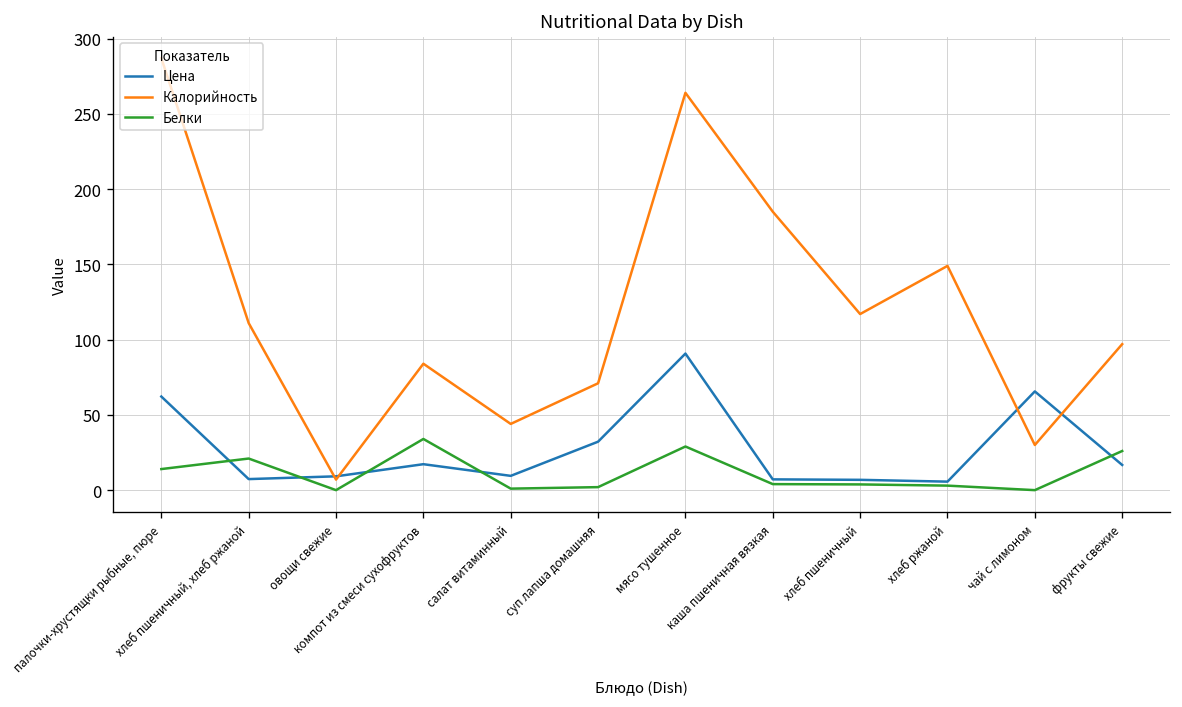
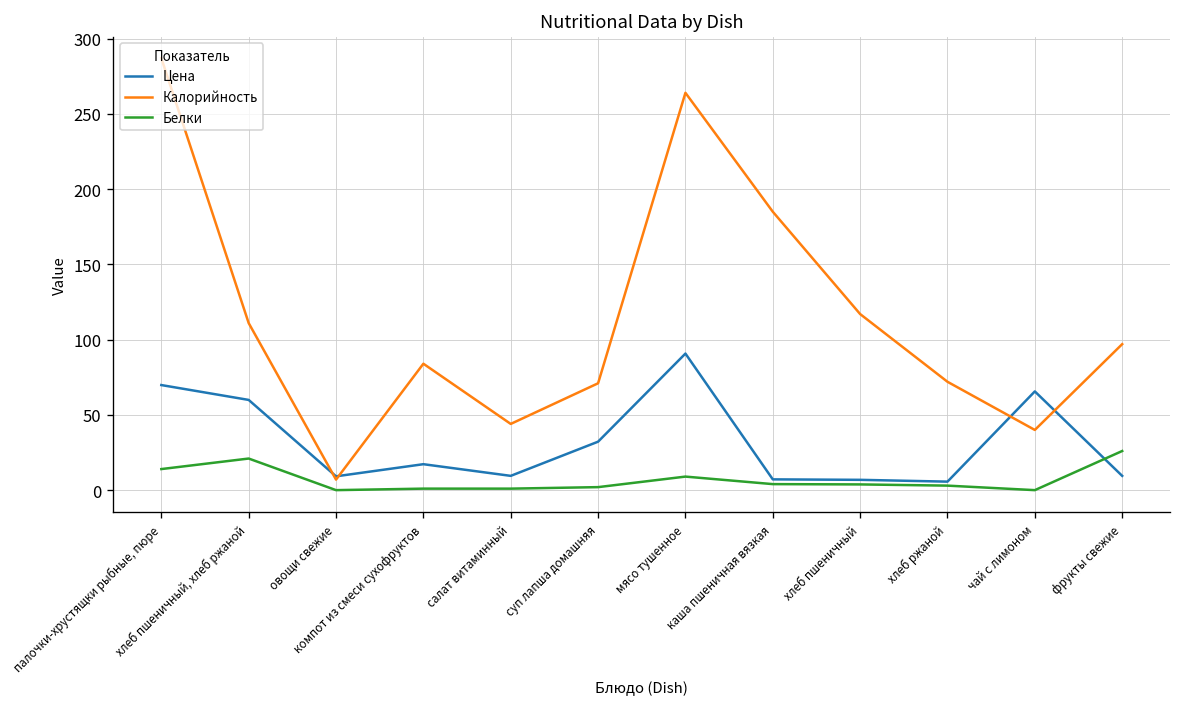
  {
    "Цена": {
-     "палочки-хрустящки рыбные, пюре": 62,
-     "хлеб пшеничный, хлеб ржаной": 7,
+     "палочки-хрустящки рыбные, пюре": 70,
+     "хлеб пшеничный, хлеб ржаной": 60,
      "овощи свежие": 9,
      "компот из смеси сухофруктов": 17,
      "салат витаминный": 9,
      "суп лапша домашняя": 32,
      "мясо тушенное": 91,
      "каша пшеничная вязкая": 7,
      "хлеб пшеничный": 7,
      "хлеб ржаной": 6,
      "чай с лимоном": 66,
-     "фрукты свежие": 17
+     "фрукты свежие": 9
    },
    "Калорийность": {
      "хлеб пшеничный, хлеб ржаной": 111,
      "овощи свежие": 7,
      "компот из смеси сухофруктов": 84,
      "салат витаминный": 44,
      "суп лапша домашняя": 71,
      "мясо тушенное": 264,
      "каша пшеничная вязкая": 185,
      "хлеб пшеничный": 117,
-     "хлеб ржаной": 149,
-     "чай с лимоном": 30,
+     "хлеб ржаной": 72,
+     "чай с лимоном": 40,
      "фрукты свежие": 97
    },
    "Белки": {
      "палочки-хрустящки рыбные, пюре": 14,
      "хлеб пшеничный, хлеб ржаной": 21,
      "овощи свежие": 0,
-     "компот из смеси сухофруктов": 34,
+     "компот из смеси сухофруктов": 1,
      "салат витаминный": 1,
      "суп лапша домашняя": 2,
-     "мясо тушенное": 29,
+     "мясо тушенное": 9,
      "каша пшеничная вязкая": 4,
      "хлеб пшеничный": 4,
      "хлеб ржаной": 3,
      "чай с лимоном": 0,
      "фрукты свежие": 26
    }
  }
